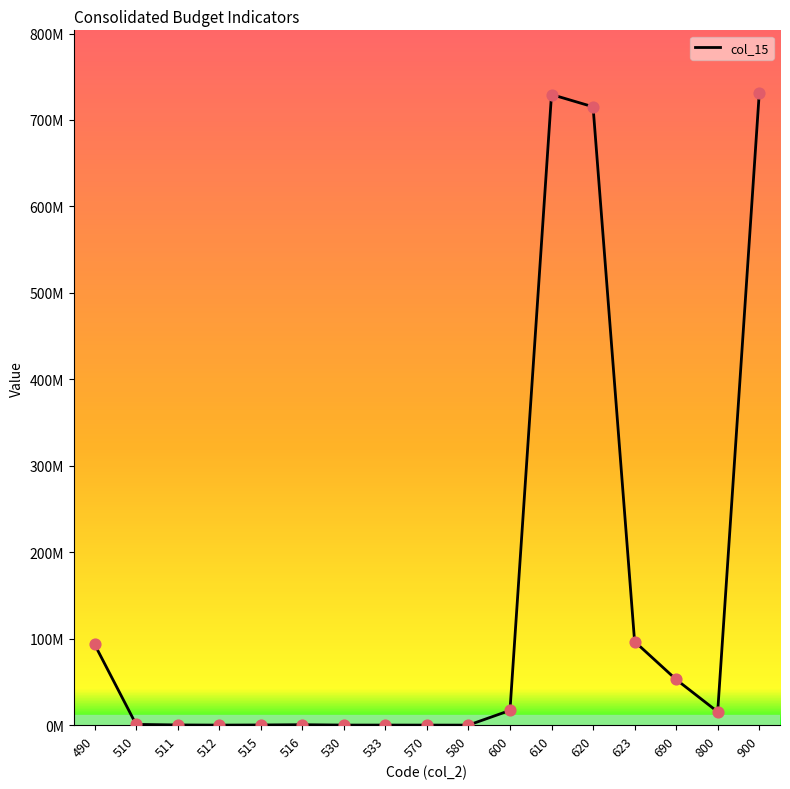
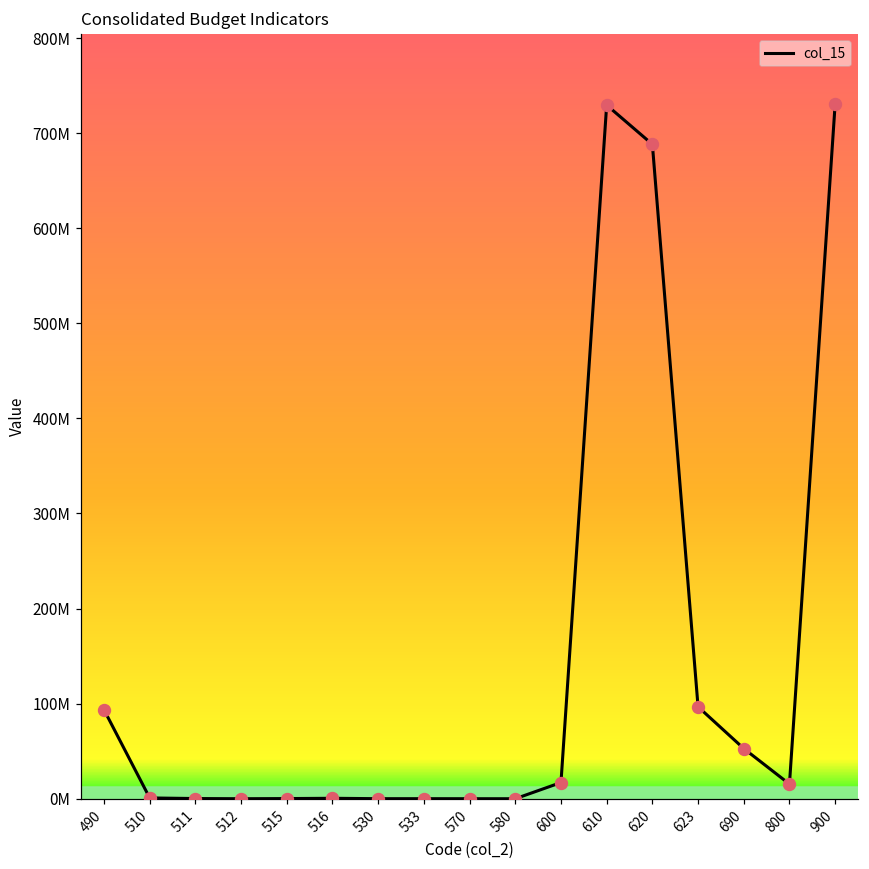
  {
    "490": 90000000,
    "600": 20000000,
    "610": 730000000,
-   "620": 720000000,
+   "620": 690000000,
    "623": 100000000,
    "690": 50000000,
    "800": 20000000,
    "900": 730000000
  }
